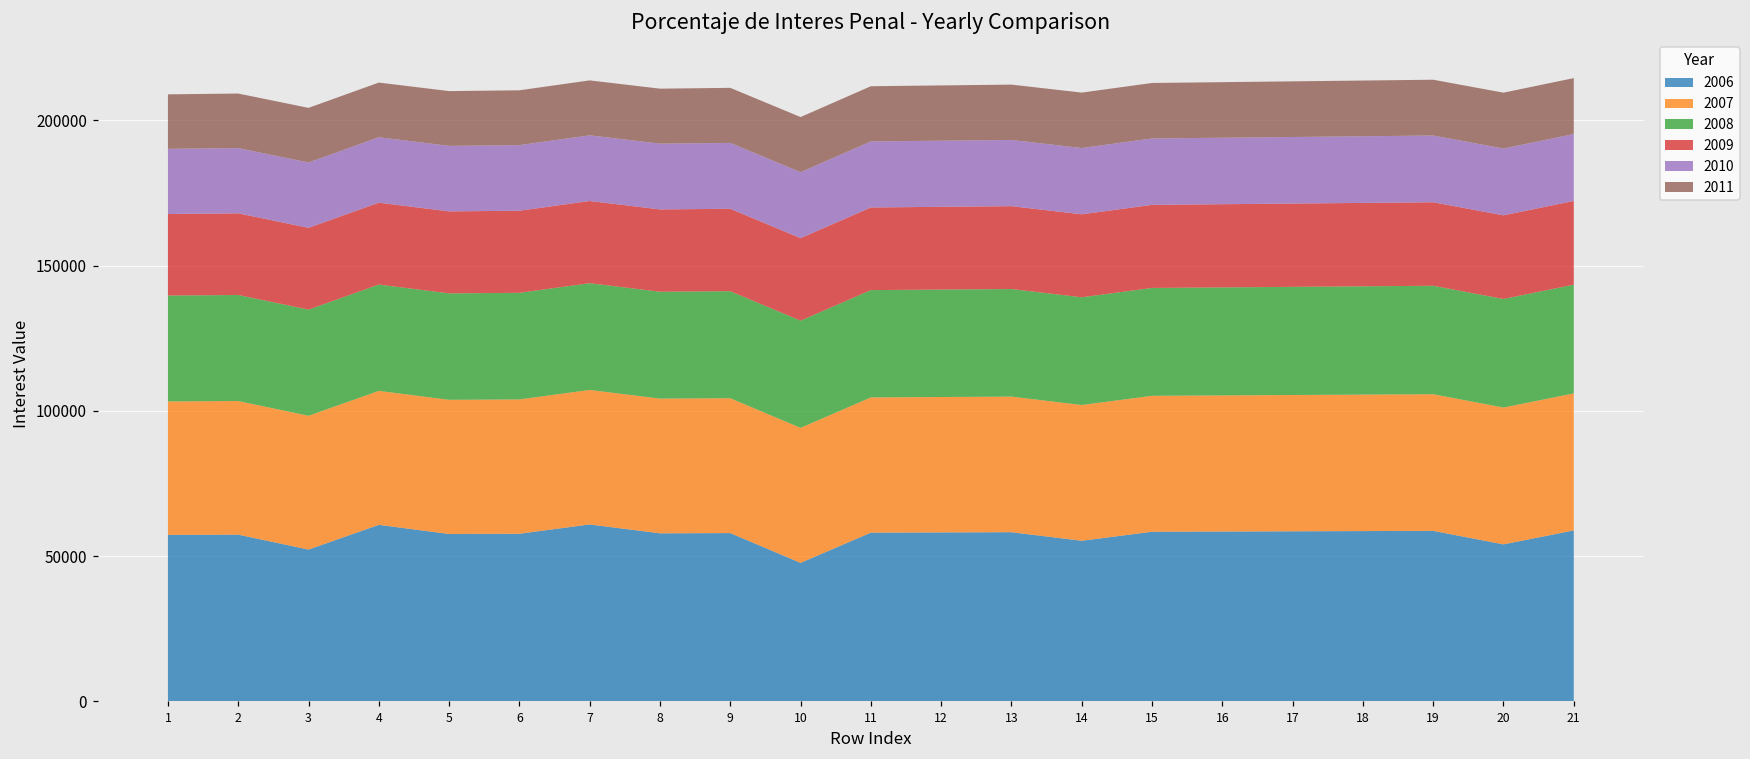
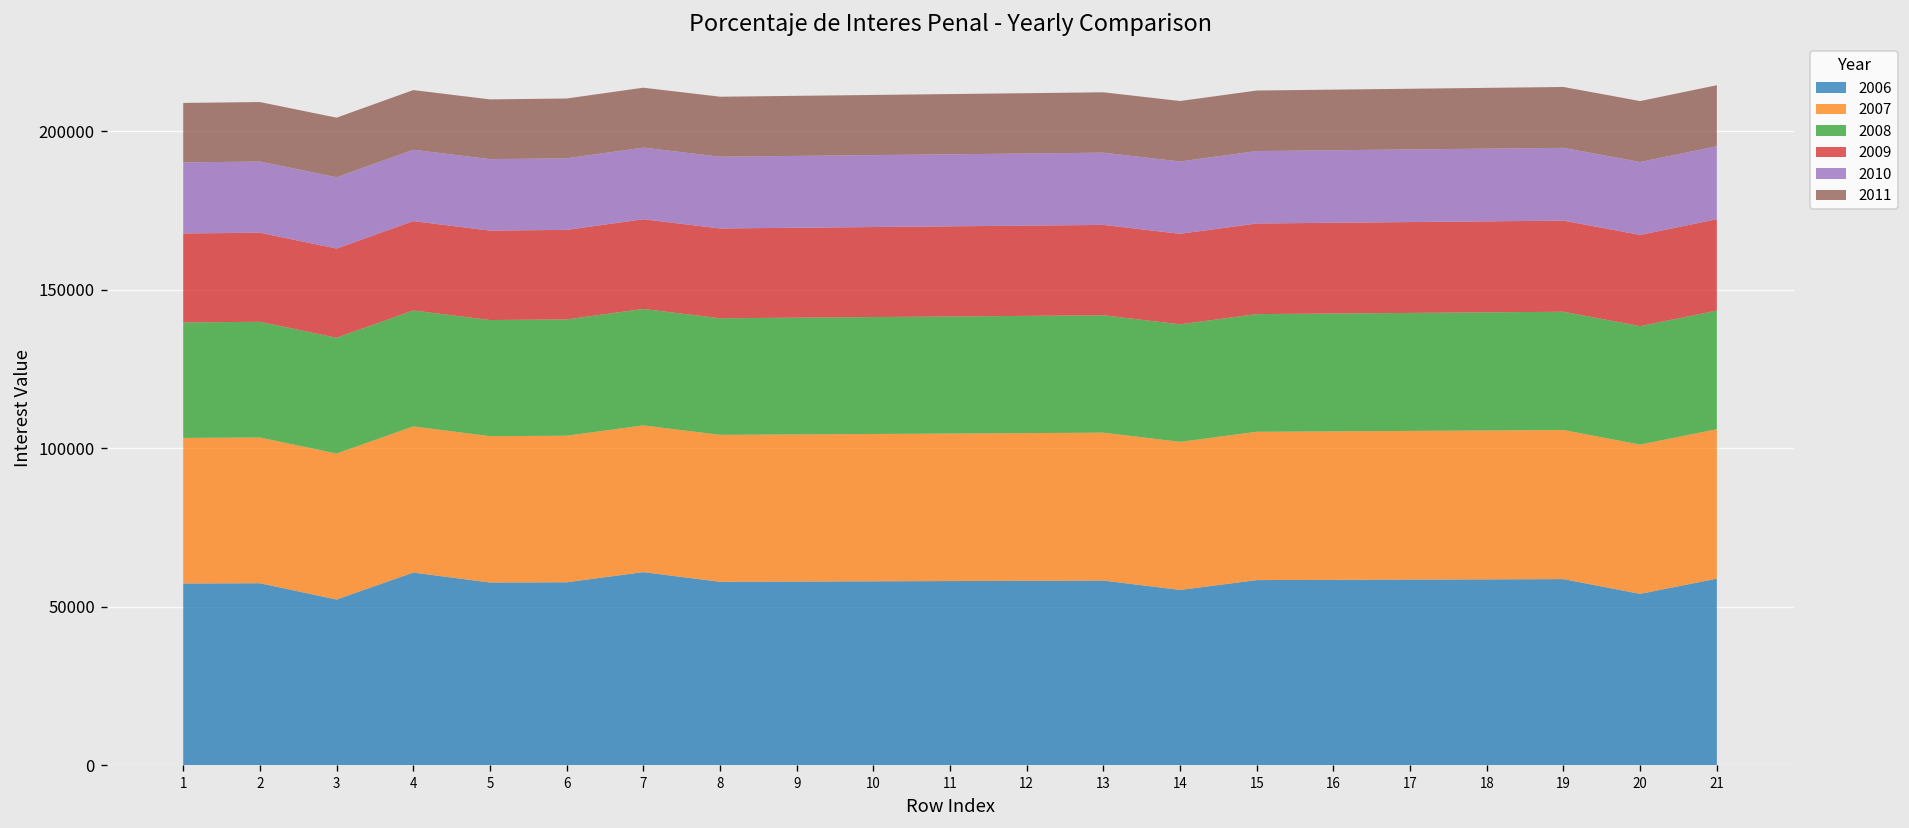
  {
    "2006": {
      "1": 57000,
      "2": 57000,
      "3": 52000,
      "4": 61000,
      "5": 58000,
      "6": 58000,
      "7": 61000,
      "8": 58000,
      "9": 58000,
-     "10": 48000,
+     "10": 58000,
      "11": 58000,
      "12": 58000,
      "13": 58000,
      "14": 55000,
      "15": 58000,
      "16": 58000,
      "17": 59000,
      "18": 59000,
      "19": 59000,
      "20": 54000,
      "21": 59000
    },
    "2007": {
      "1": 46000,
      "2": 46000,
      "3": 46000,
      "4": 46000,
      "5": 46000,
      "6": 46000,
      "7": 46000,
      "8": 46000,
      "9": 46000,
      "10": 46000,
      "11": 47000,
      "12": 47000,
      "13": 47000,
      "14": 47000,
      "15": 47000,
      "16": 47000,
      "17": 47000,
      "18": 47000,
      "19": 47000,
      "20": 47000,
      "21": 47000
    },
    "2008": {
      "1": 36000,
      "2": 36000,
      "3": 37000,
      "4": 37000,
      "5": 37000,
      "6": 37000,
      "7": 37000,
      "8": 37000,
      "9": 37000,
      "10": 37000,
      "11": 37000,
      "12": 37000,
      "13": 37000,
      "14": 37000,
      "15": 37000,
      "16": 37000,
      "17": 37000,
      "18": 37000,
      "19": 37000,
      "20": 37000,
      "21": 37000
    },
    "2009": {
      "1": 28000,
      "2": 28000,
      "3": 28000,
      "4": 28000,
      "5": 28000,
      "6": 28000,
      "7": 28000,
      "8": 28000,
      "9": 28000,
      "10": 28000,
      "11": 28000,
      "12": 28000,
      "13": 29000,
      "14": 29000,
      "15": 29000,
      "16": 29000,
      "17": 29000,
      "18": 29000,
      "19": 29000,
      "20": 29000,
      "21": 29000
    },
    "2010": {
      "1": 22000,
      "2": 22000,
      "3": 22000,
      "4": 23000,
      "5": 23000,
      "6": 23000,
      "7": 23000,
      "8": 23000,
      "9": 23000,
      "10": 23000,
      "11": 23000,
      "12": 23000,
      "13": 23000,
      "14": 23000,
      "15": 23000,
      "16": 23000,
      "17": 23000,
      "18": 23000,
      "19": 23000,
      "20": 23000,
      "21": 23000
    },
    "2011": {
      "1": 19000,
      "2": 19000,
      "3": 19000,
      "4": 19000,
      "5": 19000,
      "6": 19000,
      "7": 19000,
      "8": 19000,
      "9": 19000,
      "10": 19000,
      "11": 19000,
      "12": 19000,
      "13": 19000,
      "14": 19000,
      "15": 19000,
      "16": 19000,
      "17": 19000,
      "18": 19000,
      "19": 19000,
      "20": 19000,
      "21": 19000
    }
  }
